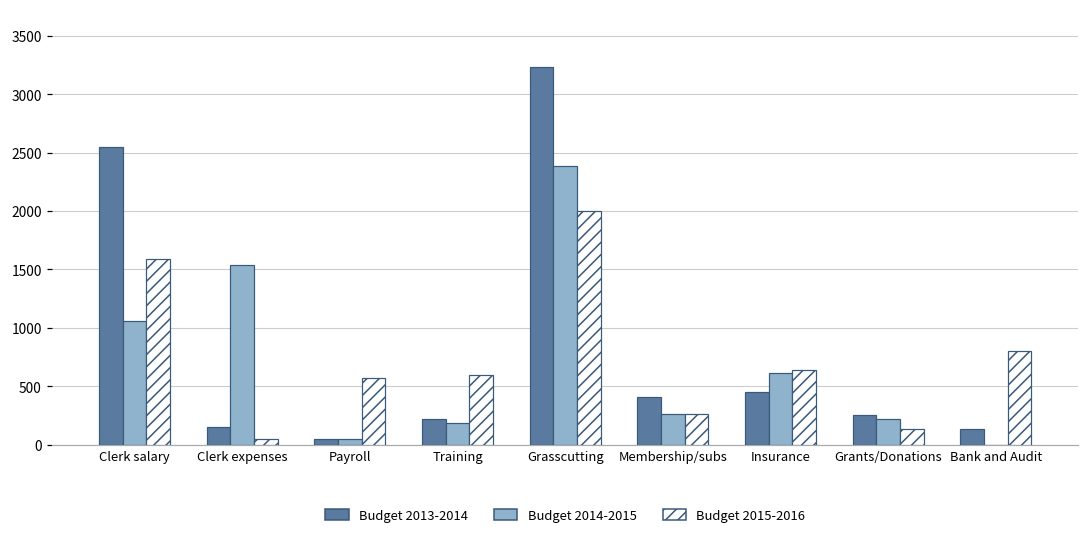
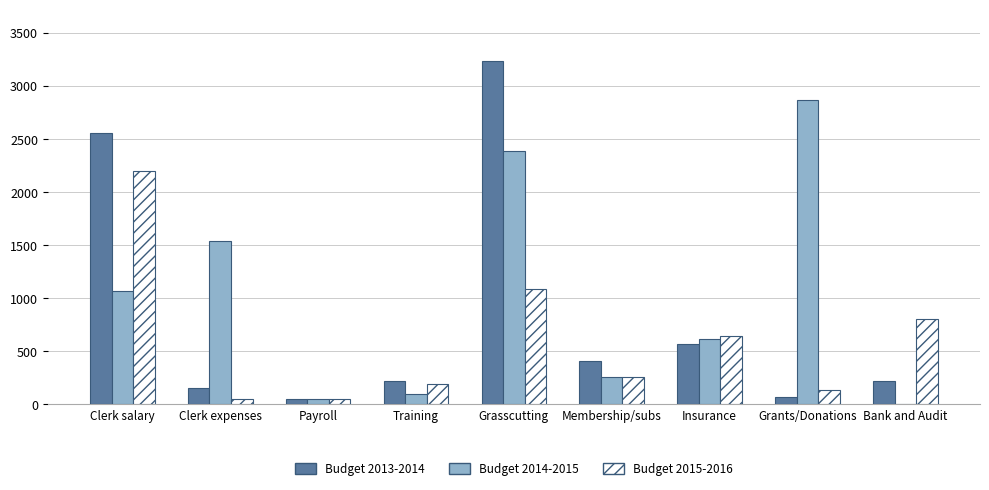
  {
    "Budget 2013-2014": {
      "Clerk salary": 2550,
      "Clerk expenses": 150,
      "Payroll": 50,
      "Training": 220,
      "Grasscutting": 3240,
      "Membership/subs": 410,
-     "Insurance": 450,
-     "Grants/Donations": 250,
-     "Bank and Audit": 130
+     "Insurance": 570,
+     "Grants/Donations": 70,
+     "Bank and Audit": 220
    },
    "Budget 2014-2015": {
      "Clerk salary": 1060,
      "Clerk expenses": 1540,
      "Payroll": 50,
-     "Training": 190,
+     "Training": 100,
      "Grasscutting": 2380,
      "Membership/subs": 260,
      "Insurance": 620,
-     "Grants/Donations": 220,
+     "Grants/Donations": 2860,
      "Bank and Audit": 0
    },
    "Budget 2015-2016": {
-     "Clerk salary": 1590,
+     "Clerk salary": 2200,
      "Clerk expenses": 50,
-     "Payroll": 570,
-     "Training": 600,
-     "Grasscutting": 2000,
+     "Payroll": 50,
+     "Training": 190,
+     "Grasscutting": 1080,
      "Membership/subs": 260,
      "Insurance": 640,
      "Grants/Donations": 140,
      "Bank and Audit": 800
    }
  }
